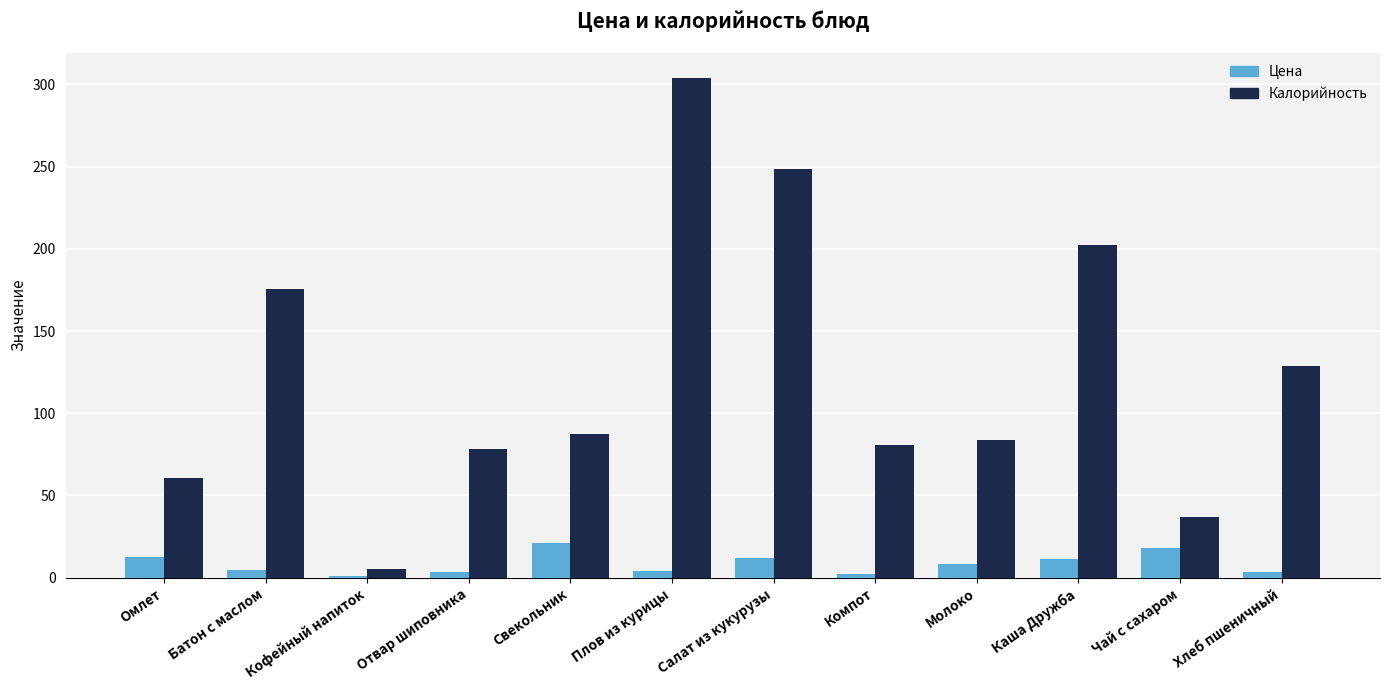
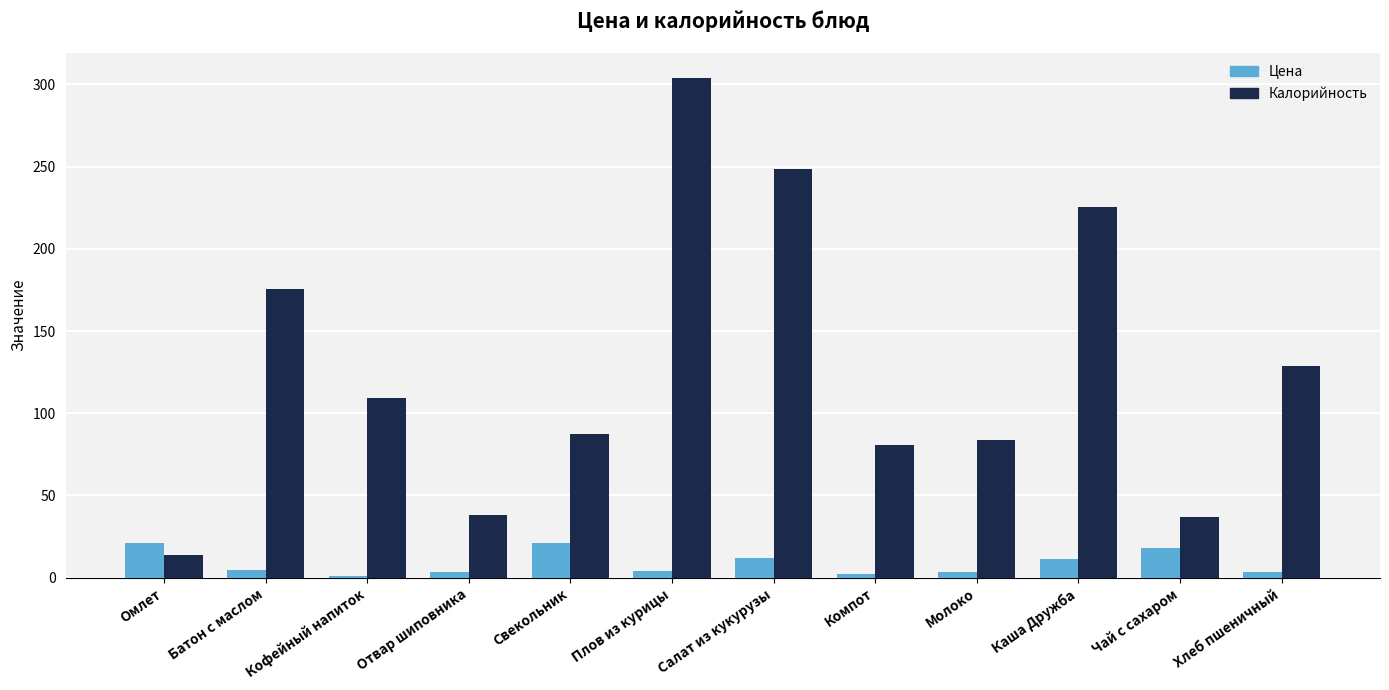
  {
    "Цена": {
-     "Омлет": 12,
+     "Омлет": 21,
      "Батон с маслом": 5,
      "Отвар шиповника": 3,
      "Свекольник": 21,
      "Плов из курицы": 4,
      "Салат из кукурузы": 12,
      "Компот": 2,
-     "Молоко": 8,
+     "Молоко": 3,
      "Каша Дружба": 11,
      "Чай с сахаром": 18,
      "Хлеб пшеничный": 3
    },
    "Калорийность": {
-     "Омлет": 61,
+     "Омлет": 14,
      "Батон с маслом": 175,
-     "Кофейный напиток": 5,
-     "Отвар шиповника": 78,
+     "Кофейный напиток": 109,
+     "Отвар шиповника": 38,
      "Свекольник": 87,
      "Плов из курицы": 304,
      "Салат из кукурузы": 249,
      "Компот": 81,
      "Молоко": 84,
-     "Каша Дружба": 202,
+     "Каша Дружба": 225,
      "Чай с сахаром": 37,
      "Хлеб пшеничный": 129
    }
  }
